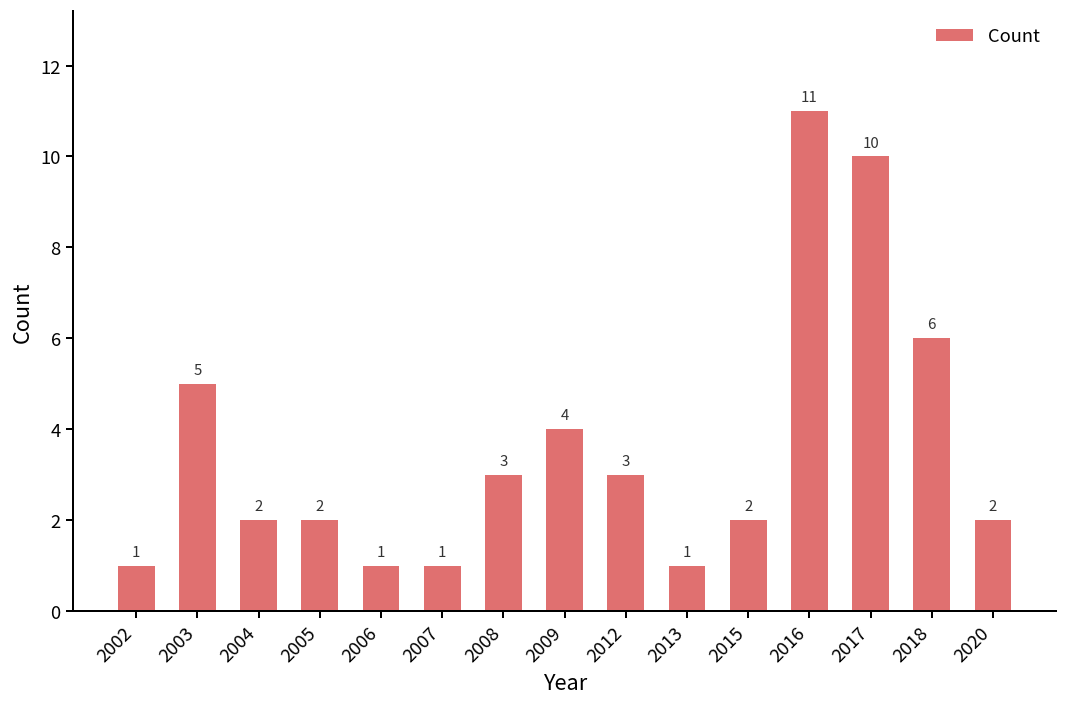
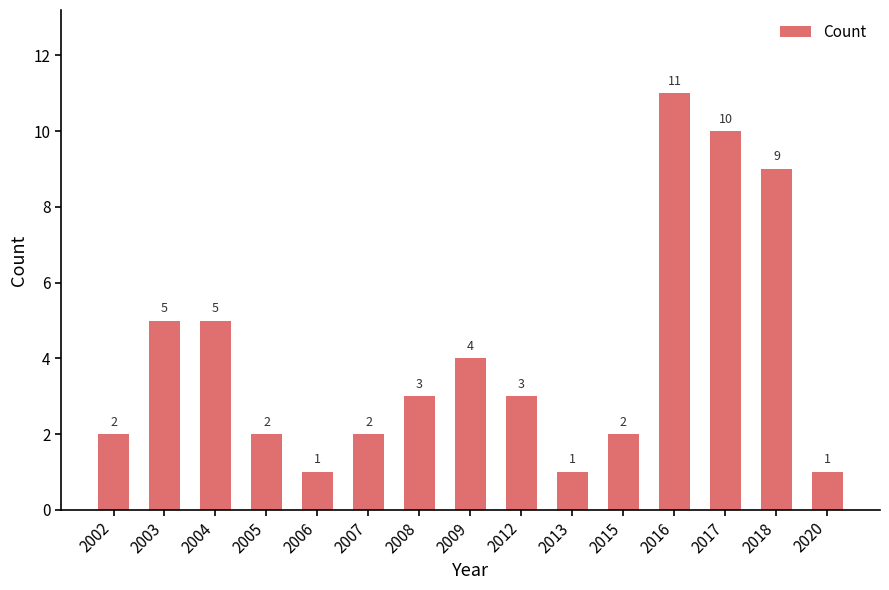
  {
-   "2002": 1,
+   "2002": 2,
    "2003": 5,
-   "2004": 2,
+   "2004": 5,
    "2005": 2,
    "2006": 1,
-   "2007": 1,
+   "2007": 2,
    "2008": 3,
    "2009": 4,
    "2012": 3,
    "2013": 1,
    "2015": 2,
    "2016": 11,
    "2017": 10,
-   "2018": 6,
-   "2020": 2
+   "2018": 9,
+   "2020": 1
  }
